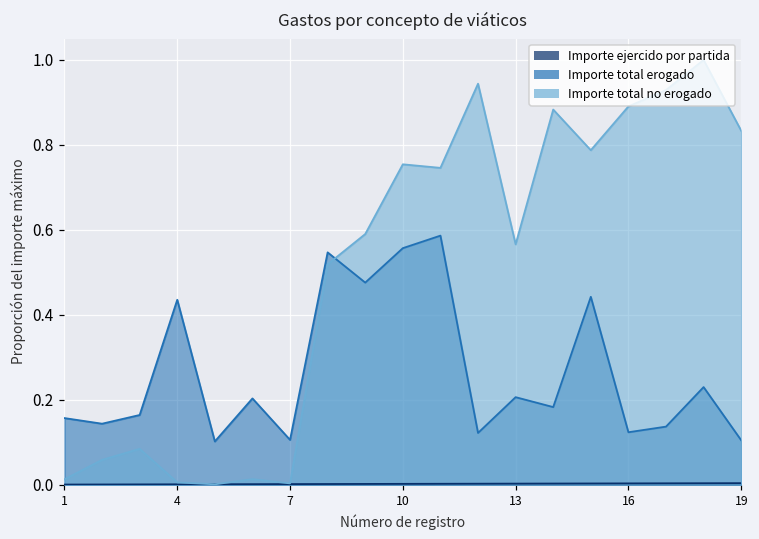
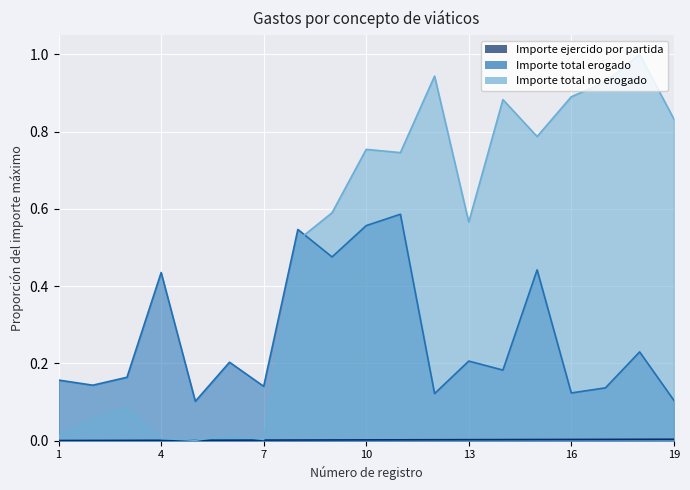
  {
    "Importe ejercido por partida": {
      "1": 0.00,
      "10": 0.00,
      "13": 0.00,
      "16": 0.00,
      "19": 0.00
    },
    "Importe total erogado": {
      "1": 0.16,
      "4": 0.44,
-     "7": 0.11,
+     "7": 0.14,
      "10": 0.56,
      "13": 0.21,
      "16": 0.12,
      "19": 0.10
    },
    "Importe total no erogado": {
      "1": 0.01,
      "10": 0.75,
      "13": 0.57,
      "16": 0.89,
      "19": 0.83
    }
  }
